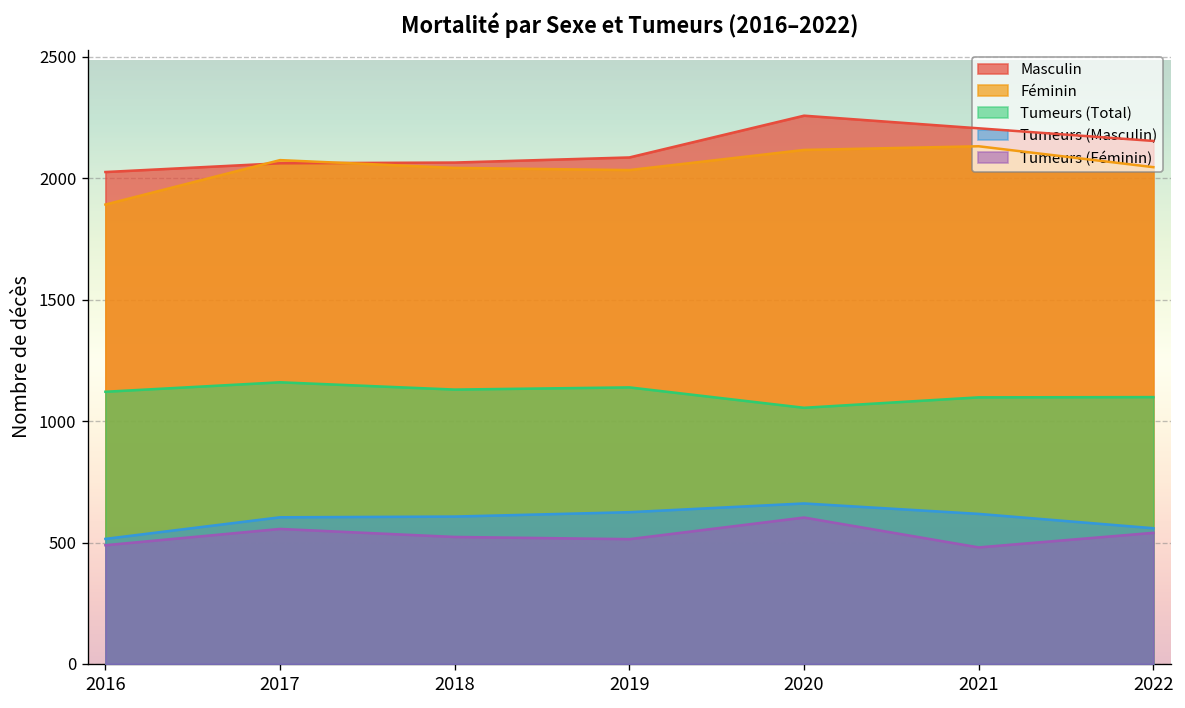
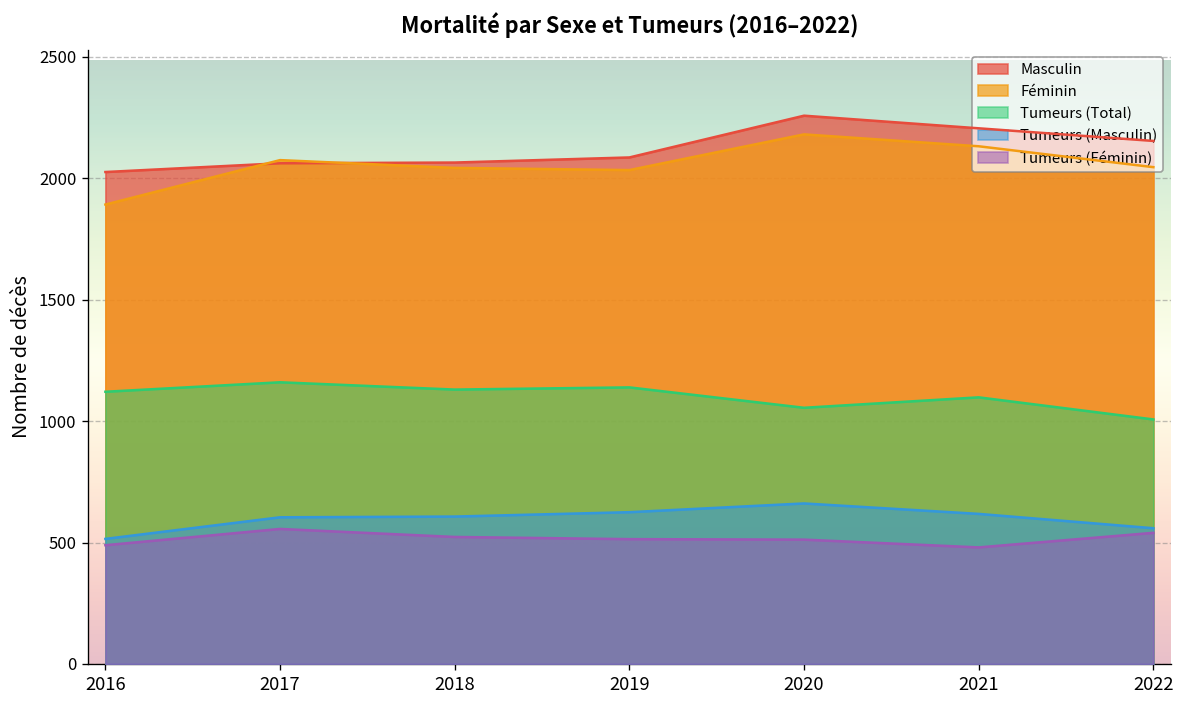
  {
    "Masculin": {
      "2016": 2030,
      "2017": 2060,
      "2018": 2070,
      "2019": 2090,
      "2020": 2260
    },
    "Féminin": {
      "2016": 1890,
      "2017": 2080,
      "2018": 2040,
      "2019": 2030,
-     "2020": 2120
+     "2020": 2180
    },
    "Tumeurs (Total)": {
      "2016": 1120,
      "2017": 1160,
      "2018": 1130,
      "2019": 1140,
      "2020": 1060,
      "2021": 1100,
-     "2022": 1100
+     "2022": 1010
    },
    "Tumeurs (Masculin)": {
      "2016": 520,
      "2017": 600,
      "2018": 610,
      "2019": 630,
      "2020": 660,
      "2021": 620,
      "2022": 560
    },
    "Tumeurs (Féminin)": {
      "2016": 490,
      "2017": 560,
      "2018": 520,
      "2019": 510,
-     "2020": 600,
+     "2020": 510,
      "2021": 480,
      "2022": 540
    }
  }
